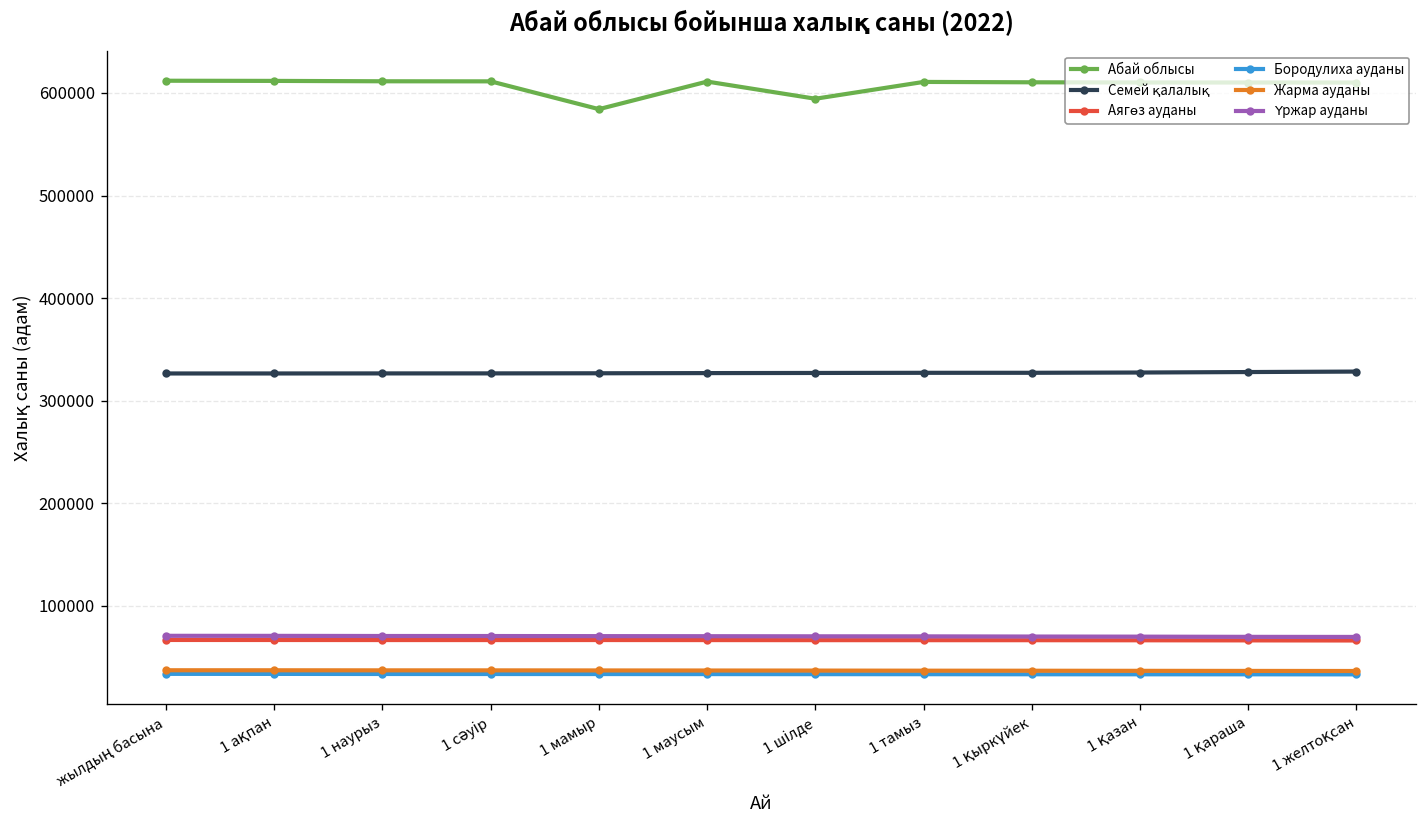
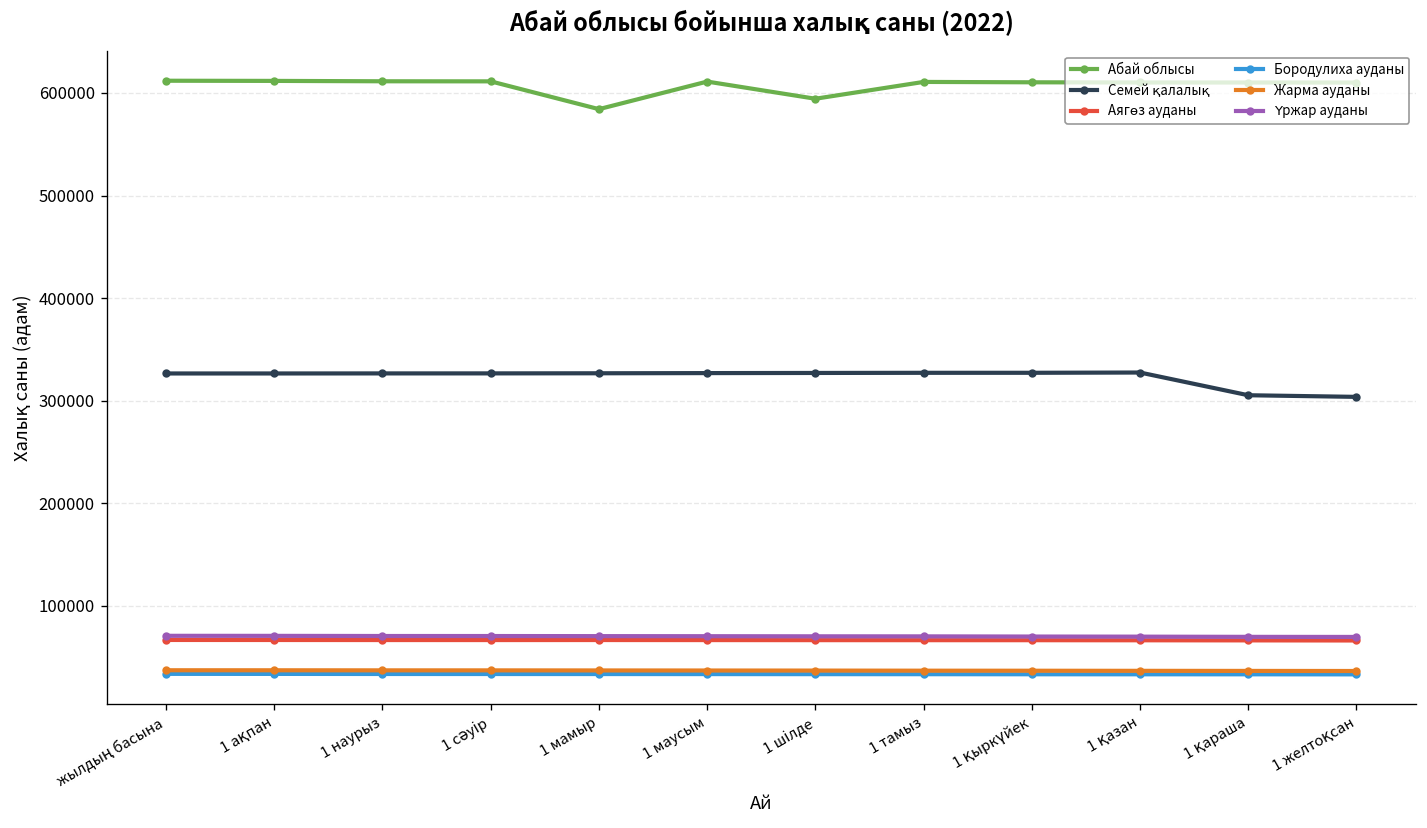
  {
    "Абай облысы": {
      "жылдың басына": 610000,
      "1 ақпан": 610000,
      "1 наурыз": 610000,
      "1 сәуір": 610000,
      "1 мамыр": 580000,
      "1 маусым": 610000,
      "1 шілде": 590000,
      "1 тамыз": 610000,
      "1 қыркүйек": 610000
    },
    "Семей қалалық": {
      "жылдың басына": 330000,
      "1 ақпан": 330000,
      "1 наурыз": 330000,
      "1 сәуір": 330000,
      "1 мамыр": 330000,
      "1 маусым": 330000,
      "1 шілде": 330000,
      "1 тамыз": 330000,
      "1 қыркүйек": 330000,
      "1 қазан": 330000,
-     "1 қараша": 330000,
-     "1 желтоқсан": 330000
+     "1 қараша": 310000,
+     "1 желтоқсан": 300000
    },
    "Бородулиха ауданы": {
      "жылдың басына": 30000,
      "1 ақпан": 30000,
      "1 наурыз": 30000,
      "1 сәуір": 30000,
      "1 мамыр": 30000,
      "1 маусым": 30000,
      "1 шілде": 30000,
      "1 тамыз": 30000,
      "1 қыркүйек": 30000,
      "1 қазан": 30000,
      "1 қараша": 30000,
      "1 желтоқсан": 30000
    },
    "Үржар ауданы": {
      "жылдың басына": 70000,
      "1 ақпан": 70000,
      "1 наурыз": 70000,
      "1 сәуір": 70000,
      "1 мамыр": 70000,
      "1 маусым": 70000,
      "1 шілде": 70000,
      "1 тамыз": 70000,
      "1 қыркүйек": 70000,
      "1 қазан": 70000,
      "1 қараша": 70000,
      "1 желтоқсан": 70000
    }
  }
